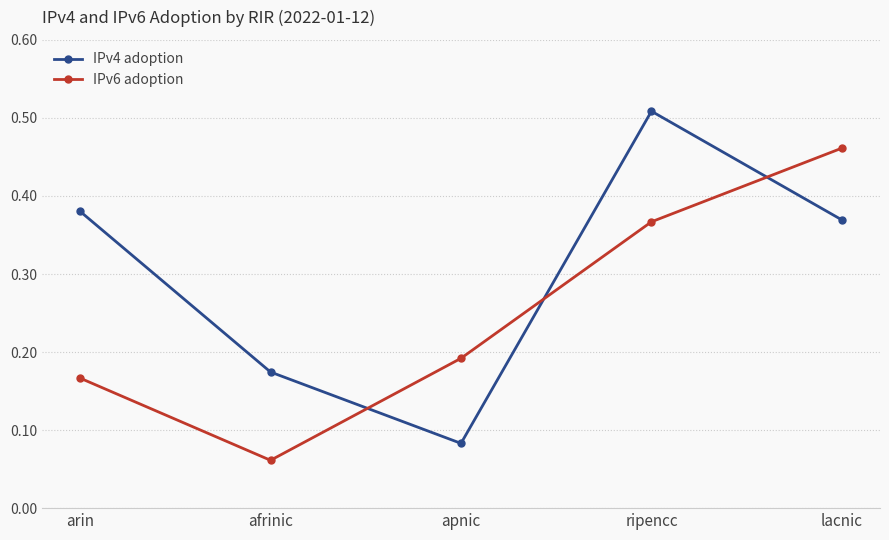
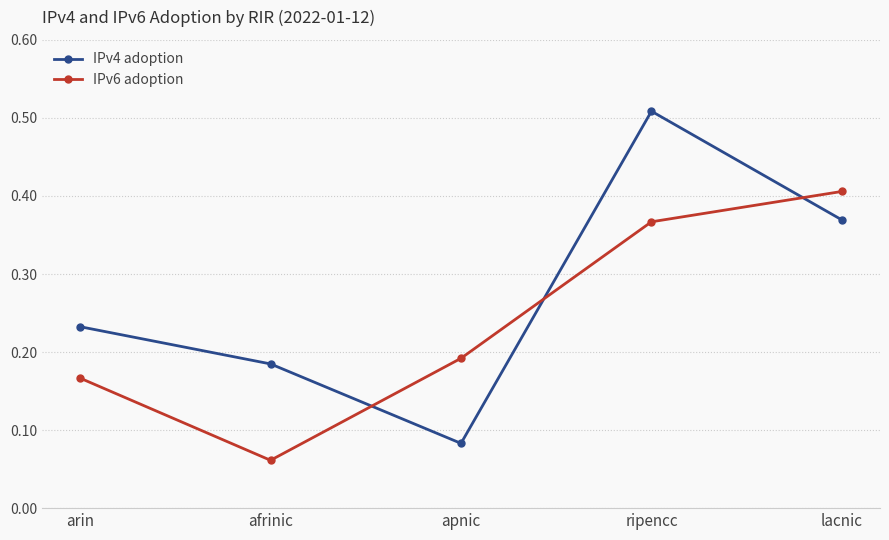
  {
    "IPv4 adoption": {
-     "arin": 0.38,
-     "afrinic": 0.17,
+     "arin": 0.23,
+     "afrinic": 0.18,
      "apnic": 0.08,
      "ripencc": 0.51,
      "lacnic": 0.37
    },
    "IPv6 adoption": {
      "arin": 0.17,
      "afrinic": 0.06,
      "apnic": 0.19,
      "ripencc": 0.37,
-     "lacnic": 0.46
+     "lacnic": 0.41
    }
  }
